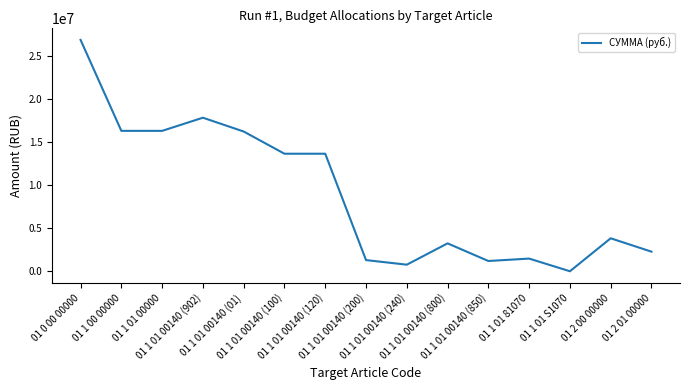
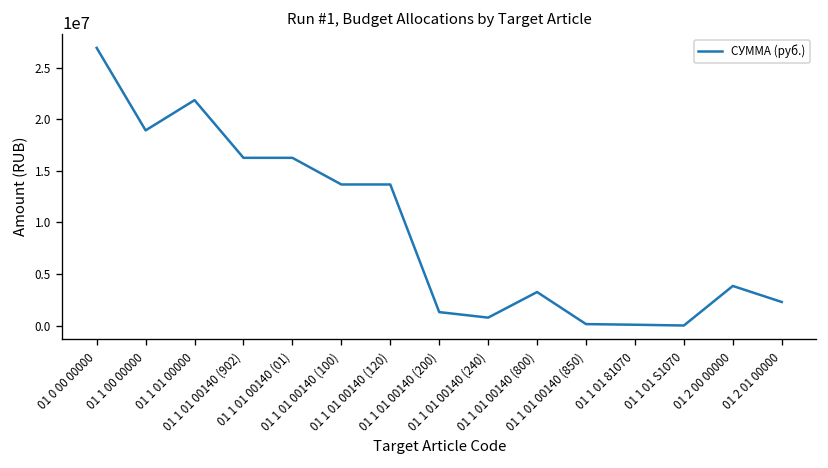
  {
    "01 0 00 00000": 27000000,
-   "01 1 00 00000": 16000000,
-   "01 1 01 00000": 16000000,
-   "01 1 01 00140 (902)": 18000000,
+   "01 1 00 00000": 19000000,
+   "01 1 01 00000": 22000000,
+   "01 1 01 00140 (902)": 16000000,
    "01 1 01 00140 (01)": 16000000,
    "01 1 01 00140 (100)": 14000000,
    "01 1 01 00140 (120)": 14000000,
    "01 1 01 00140 (200)": 1000000,
    "01 1 01 00140 (240)": 1000000,
    "01 1 01 00140 (800)": 3000000,
-   "01 1 01 00140 (850)": 1000000,
-   "01 1 01 81070": 1000000,
+   "01 1 01 00140 (850)": 0,
+   "01 1 01 81070": 0,
    "01 1 01 S1070": 0,
    "01 2 00 00000": 4000000,
    "01 2 01 00000": 2000000
  }
